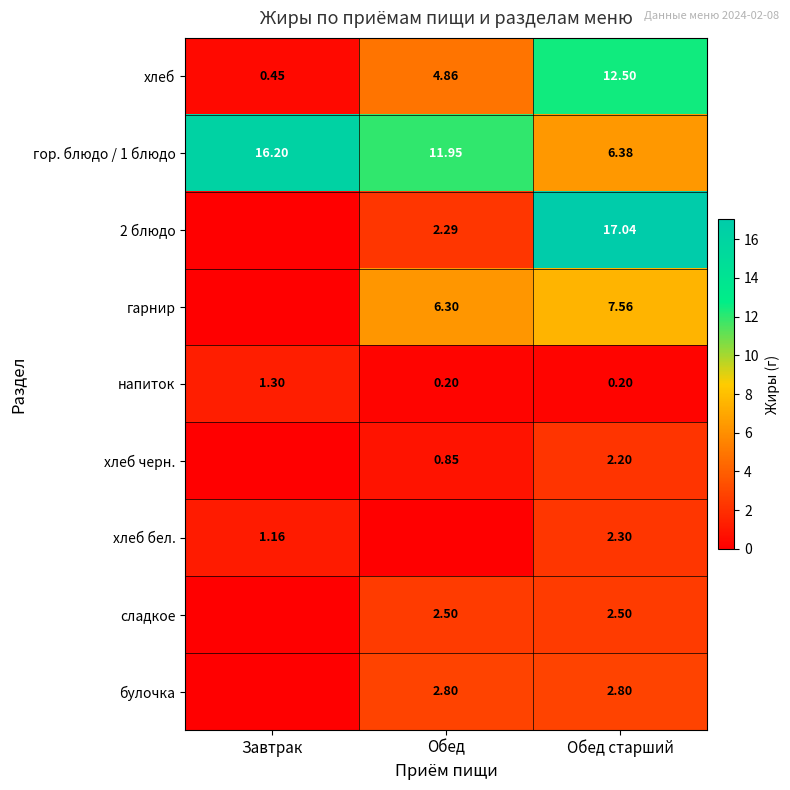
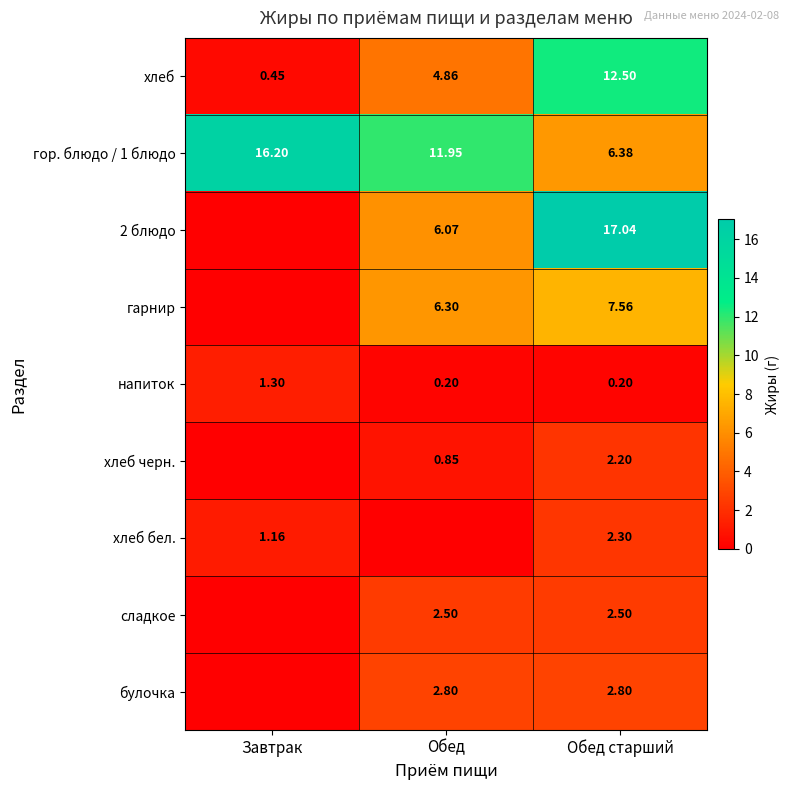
  {
    "хлеб": {
      "Завтрак": 0.45,
      "Обед": 4.86,
      "Обед старший": 12.50
    },
    "гор. блюдо / 1 блюдо": {
      "Завтрак": 16.20,
      "Обед": 11.95,
      "Обед старший": 6.38
    },
    "2 блюдо": {
-     "Обед": 2.29,
+     "Обед": 6.07,
      "Обед старший": 17.04
    },
    "гарнир": {
      "Обед": 6.30,
      "Обед старший": 7.56
    },
    "напиток": {
      "Завтрак": 1.30,
      "Обед": 0.20,
      "Обед старший": 0.20
    },
    "хлеб черн.": {
      "Обед": 0.85,
      "Обед старший": 2.20
    },
    "хлеб бел.": {
      "Завтрак": 1.16,
      "Обед старший": 2.30
    },
    "сладкое": {
      "Обед": 2.50,
      "Обед старший": 2.50
    },
    "булочка": {
      "Обед": 2.80,
      "Обед старший": 2.80
    }
  }
